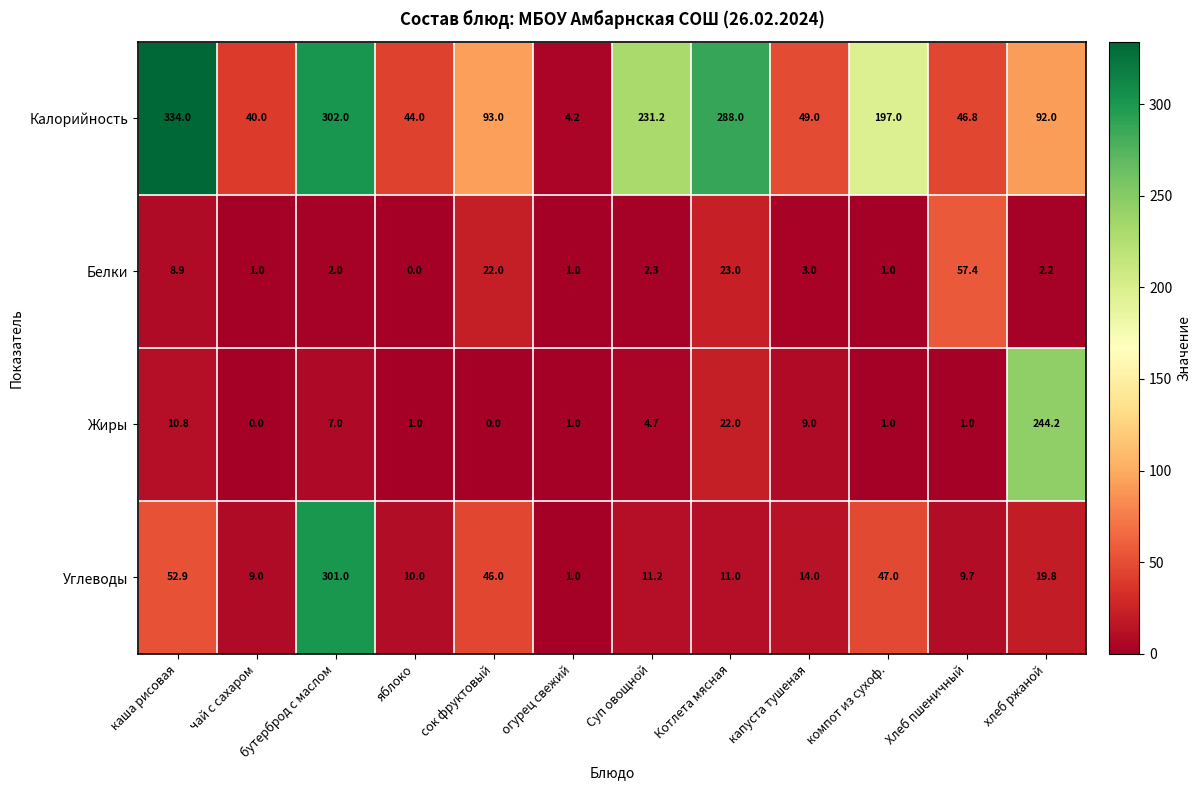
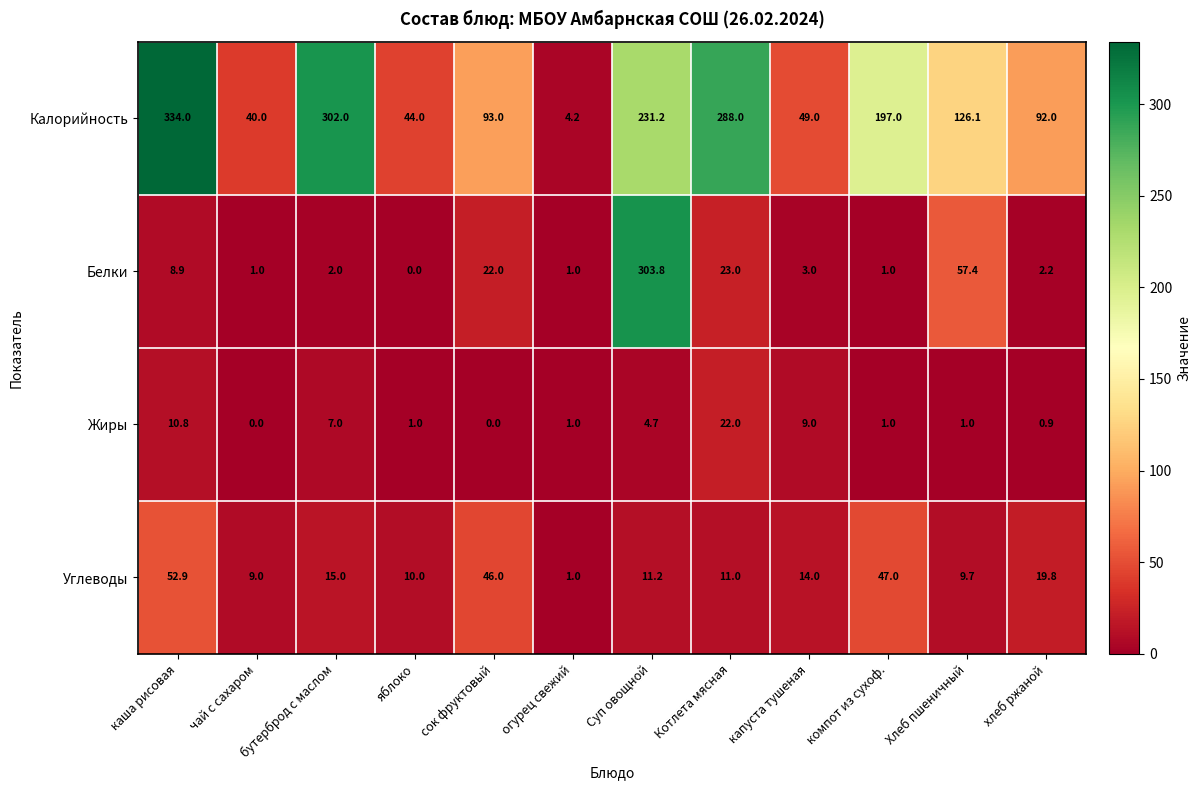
  {
    "Калорийность": {
      "каша рисовая": 334.0,
      "чай с сахаром": 40.0,
      "бутерброд с маслом": 302.0,
      "яблоко": 44.0,
      "сок фруктовый": 93.0,
      "огурец свежий": 4.2,
      "Суп овощной": 231.2,
      "Котлета мясная": 288.0,
      "капуста тушеная": 49.0,
      "компот из сухоф.": 197.0,
-     "Хлеб пшеничный": 46.8,
+     "Хлеб пшеничный": 126.1,
      "хлеб ржаной": 92.0
    },
    "Белки": {
      "каша рисовая": 8.9,
      "чай с сахаром": 1.0,
      "бутерброд с маслом": 2.0,
      "яблоко": 0.0,
      "сок фруктовый": 22.0,
      "огурец свежий": 1.0,
-     "Суп овощной": 2.3,
+     "Суп овощной": 303.8,
      "Котлета мясная": 23.0,
      "капуста тушеная": 3.0,
      "компот из сухоф.": 1.0,
      "Хлеб пшеничный": 57.4,
      "хлеб ржаной": 2.2
    },
    "Жиры": {
      "каша рисовая": 10.8,
      "чай с сахаром": 0.0,
      "бутерброд с маслом": 7.0,
      "яблоко": 1.0,
      "сок фруктовый": 0.0,
      "огурец свежий": 1.0,
      "Суп овощной": 4.7,
      "Котлета мясная": 22.0,
      "капуста тушеная": 9.0,
      "компот из сухоф.": 1.0,
      "Хлеб пшеничный": 1.0,
-     "хлеб ржаной": 244.2
+     "хлеб ржаной": 0.9
    },
    "Углеводы": {
      "каша рисовая": 52.9,
      "чай с сахаром": 9.0,
-     "бутерброд с маслом": 301.0,
+     "бутерброд с маслом": 15.0,
      "яблоко": 10.0,
      "сок фруктовый": 46.0,
      "огурец свежий": 1.0,
      "Суп овощной": 11.2,
      "Котлета мясная": 11.0,
      "капуста тушеная": 14.0,
      "компот из сухоф.": 47.0,
      "Хлеб пшеничный": 9.7,
      "хлеб ржаной": 19.8
    }
  }
